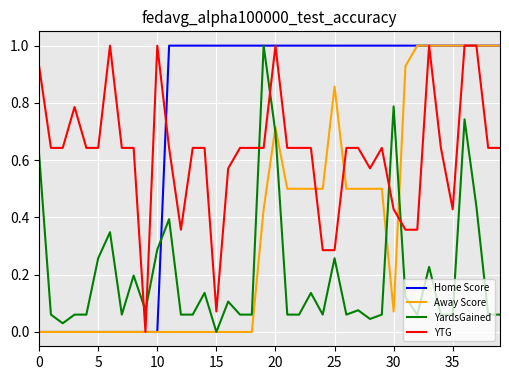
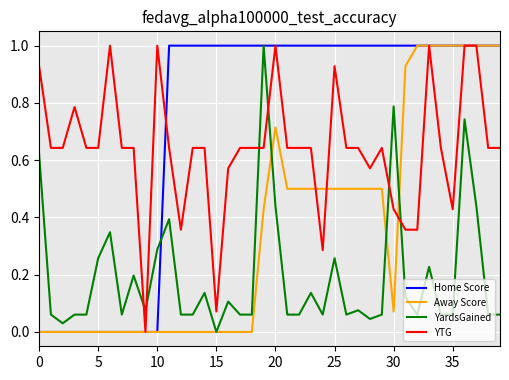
  {
    "Home Score": {
      "15": 1.00,
      "25": 1.00,
      "30": 1.00
    },
    "Away Score": {
      "20": 0.71,
-     "25": 0.86,
+     "25": 0.50,
      "30": 0.07
    },
    "YardsGained": {
      "0": 0.62,
      "5": 0.26,
      "10": 0.29,
-     "20": 0.70,
+     "20": 0.44,
      "25": 0.26,
      "30": 0.79
    },
    "YTG": {
      "0": 0.93,
      "5": 0.64,
      "10": 1.00,
      "15": 0.07,
-     "25": 0.29,
+     "25": 0.93,
      "30": 0.43,
      "35": 0.43
    }
  }
